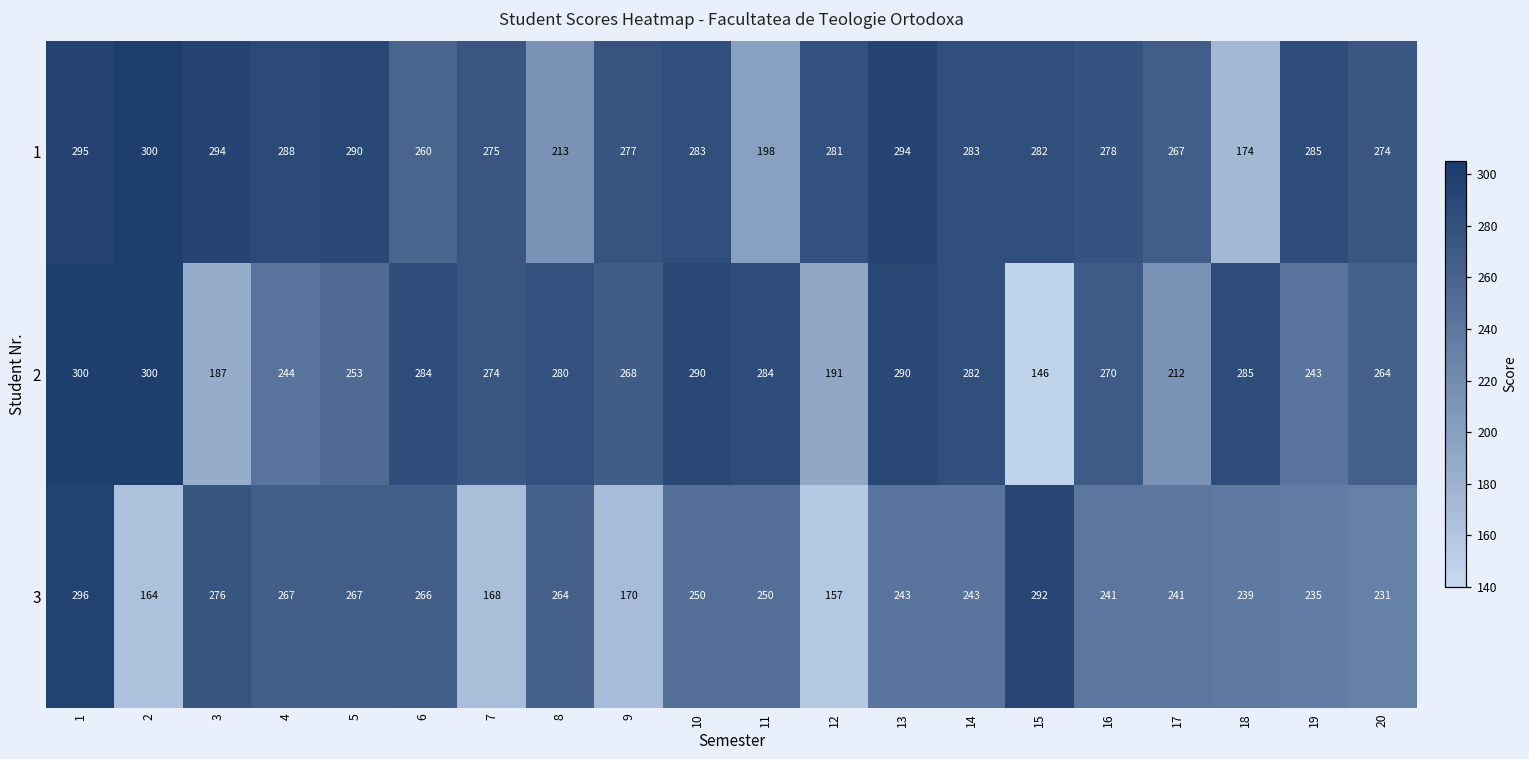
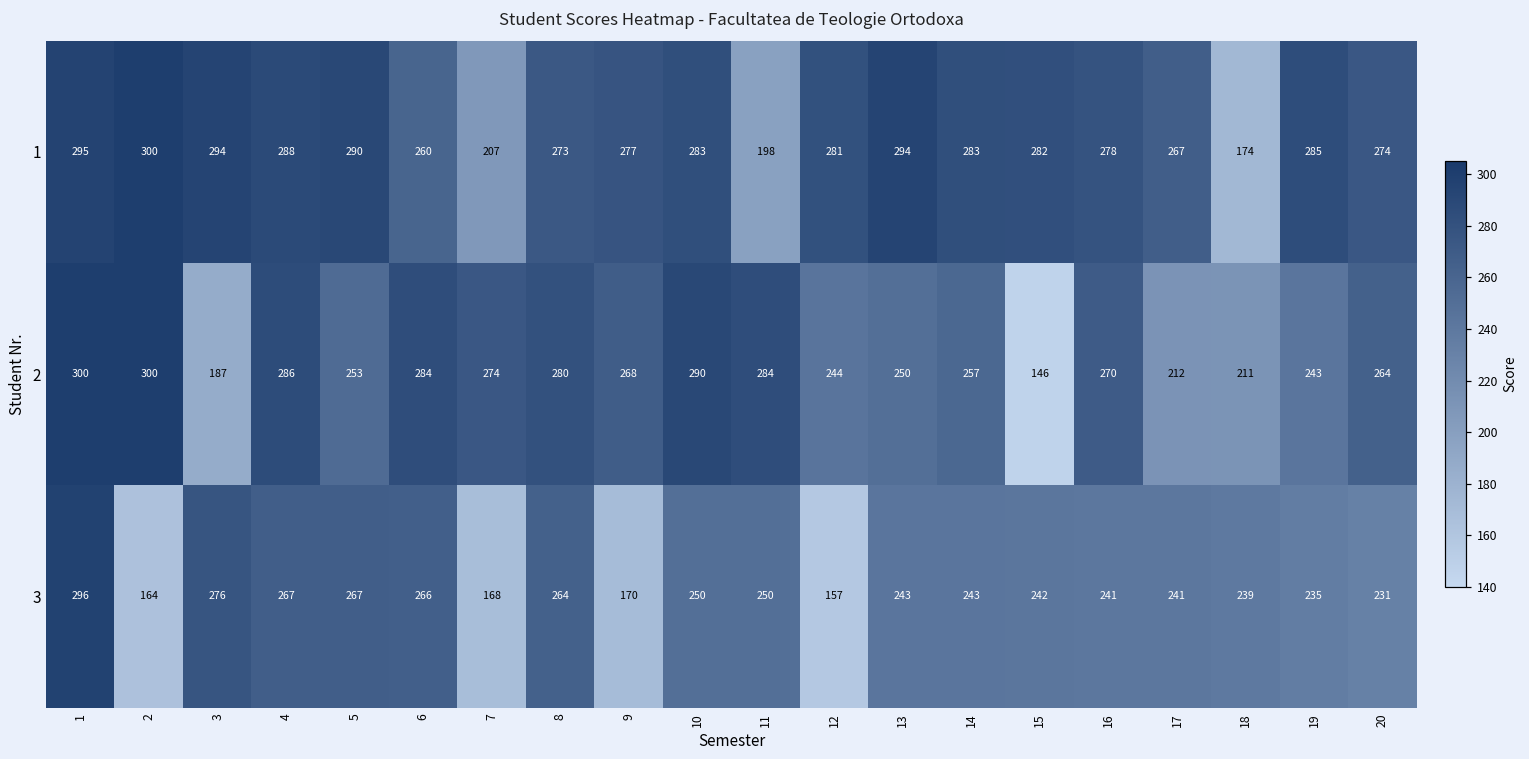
  {
    "1": {
      "1": 295,
      "2": 300,
      "3": 294,
      "4": 288,
      "5": 290,
      "6": 260,
-     "7": 275,
-     "8": 213,
+     "7": 207,
+     "8": 273,
      "9": 277,
      "10": 283,
      "11": 198,
      "12": 281,
      "13": 294,
      "14": 283,
      "15": 282,
      "16": 278,
      "17": 267,
      "18": 174,
      "19": 285,
      "20": 274
    },
    "2": {
      "1": 300,
      "2": 300,
      "3": 187,
-     "4": 244,
+     "4": 286,
      "5": 253,
      "6": 284,
      "7": 274,
      "8": 280,
      "9": 268,
      "10": 290,
      "11": 284,
-     "12": 191,
-     "13": 290,
-     "14": 282,
+     "12": 244,
+     "13": 250,
+     "14": 257,
      "15": 146,
      "16": 270,
      "17": 212,
-     "18": 285,
+     "18": 211,
      "19": 243,
      "20": 264
    },
    "3": {
      "1": 296,
      "2": 164,
      "3": 276,
      "4": 267,
      "5": 267,
      "6": 266,
      "7": 168,
      "8": 264,
      "9": 170,
      "10": 250,
      "11": 250,
      "12": 157,
      "13": 243,
      "14": 243,
-     "15": 292,
+     "15": 242,
      "16": 241,
      "17": 241,
      "18": 239,
      "19": 235,
      "20": 231
    }
  }
